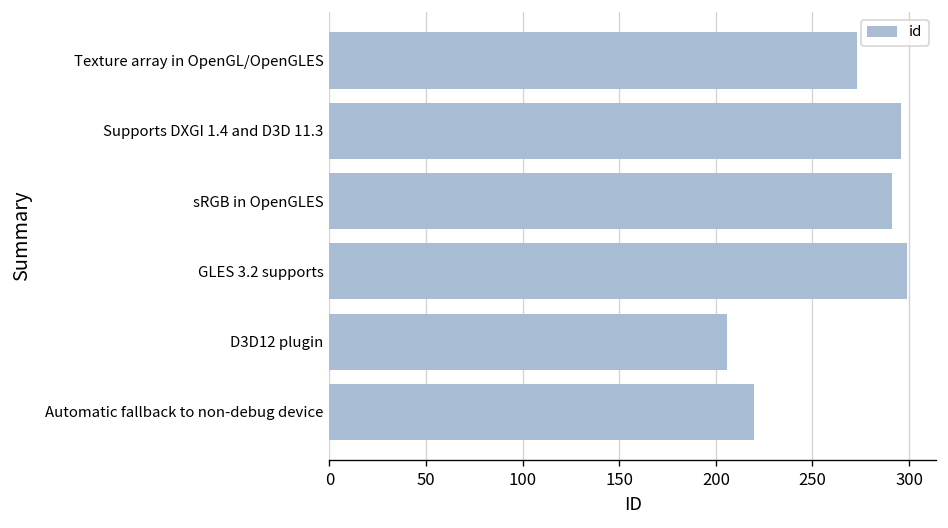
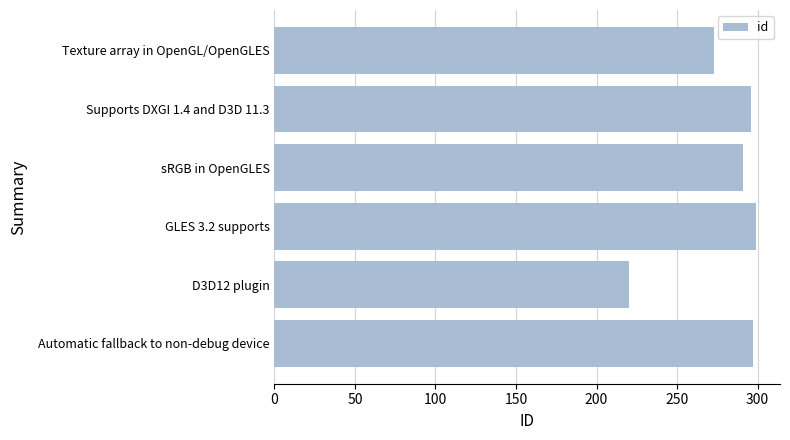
  {
    "Texture array in OpenGL/OpenGLES": 273,
    "Supports DXGI 1.4 and D3D 11.3": 296,
    "sRGB in OpenGLES": 291,
    "GLES 3.2 supports": 299,
-   "D3D12 plugin": 206,
-   "Automatic fallback to non-debug device": 220
+   "D3D12 plugin": 220,
+   "Automatic fallback to non-debug device": 297
  }
